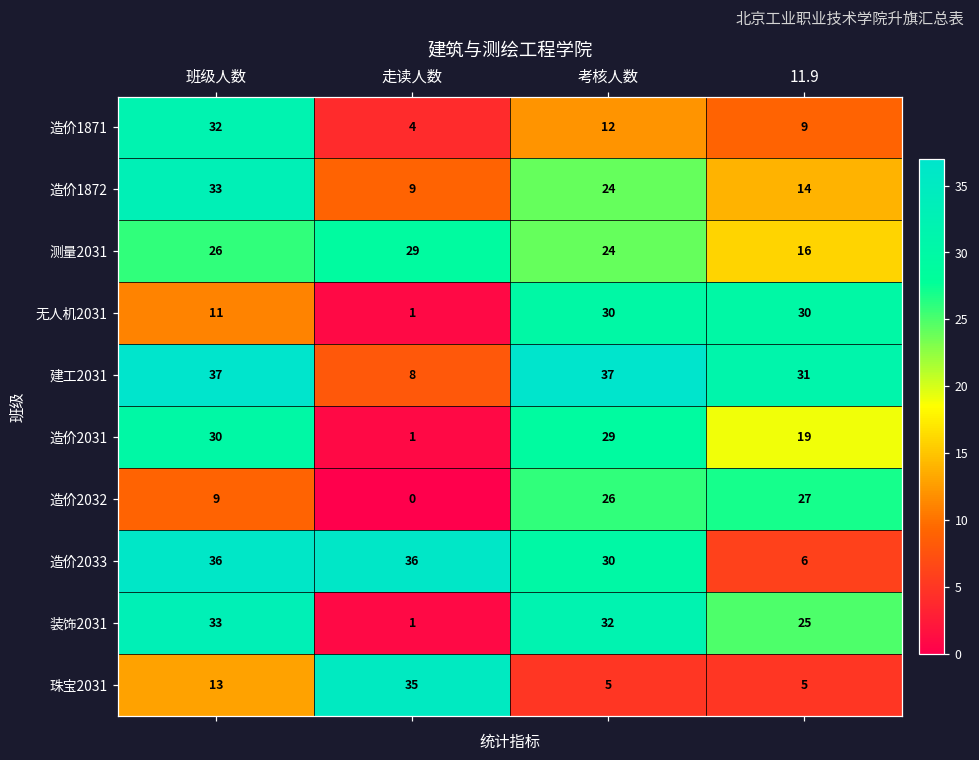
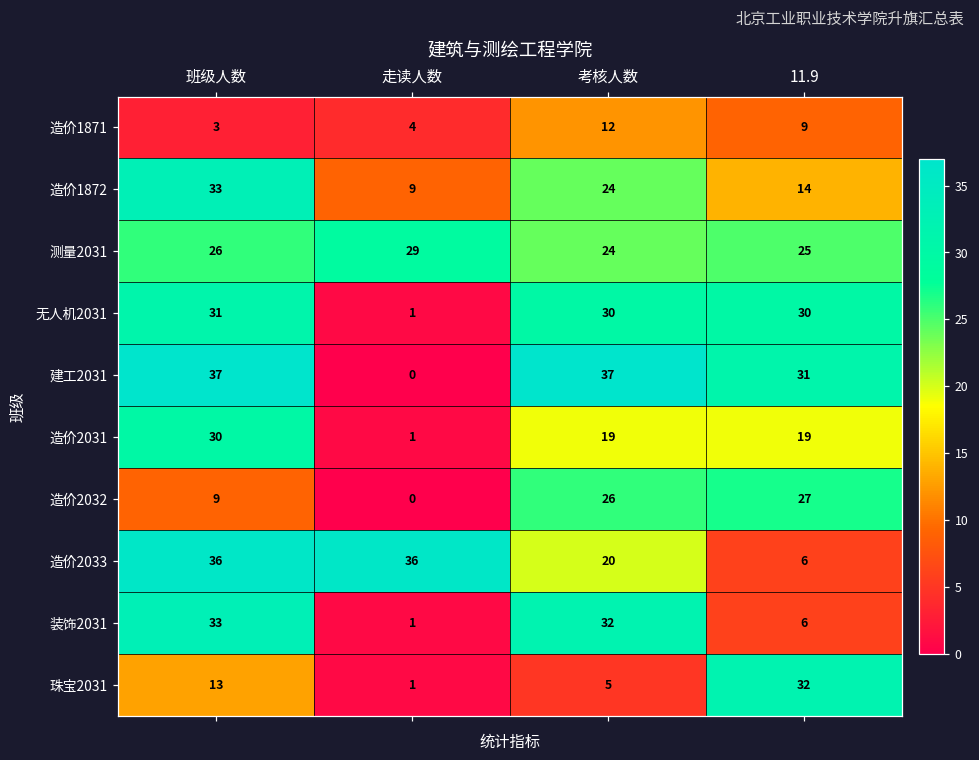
  {
    "造价1871": {
-     "班级人数": 32,
+     "班级人数": 3,
      "走读人数": 4,
      "考核人数": 12,
      "11.9": 9
    },
    "造价1872": {
      "班级人数": 33,
      "走读人数": 9,
      "考核人数": 24,
      "11.9": 14
    },
    "测量2031": {
      "班级人数": 26,
      "走读人数": 29,
      "考核人数": 24,
-     "11.9": 16
+     "11.9": 25
    },
    "无人机2031": {
-     "班级人数": 11,
+     "班级人数": 31,
      "走读人数": 1,
      "考核人数": 30,
      "11.9": 30
    },
    "建工2031": {
      "班级人数": 37,
-     "走读人数": 8,
+     "走读人数": 0,
      "考核人数": 37,
      "11.9": 31
    },
    "造价2031": {
      "班级人数": 30,
      "走读人数": 1,
-     "考核人数": 29,
+     "考核人数": 19,
      "11.9": 19
    },
    "造价2032": {
      "班级人数": 9,
      "走读人数": 0,
      "考核人数": 26,
      "11.9": 27
    },
    "造价2033": {
      "班级人数": 36,
      "走读人数": 36,
-     "考核人数": 30,
+     "考核人数": 20,
      "11.9": 6
    },
    "装饰2031": {
      "班级人数": 33,
      "走读人数": 1,
      "考核人数": 32,
-     "11.9": 25
+     "11.9": 6
    },
    "珠宝2031": {
      "班级人数": 13,
-     "走读人数": 35,
+     "走读人数": 1,
      "考核人数": 5,
-     "11.9": 5
+     "11.9": 32
    }
  }
